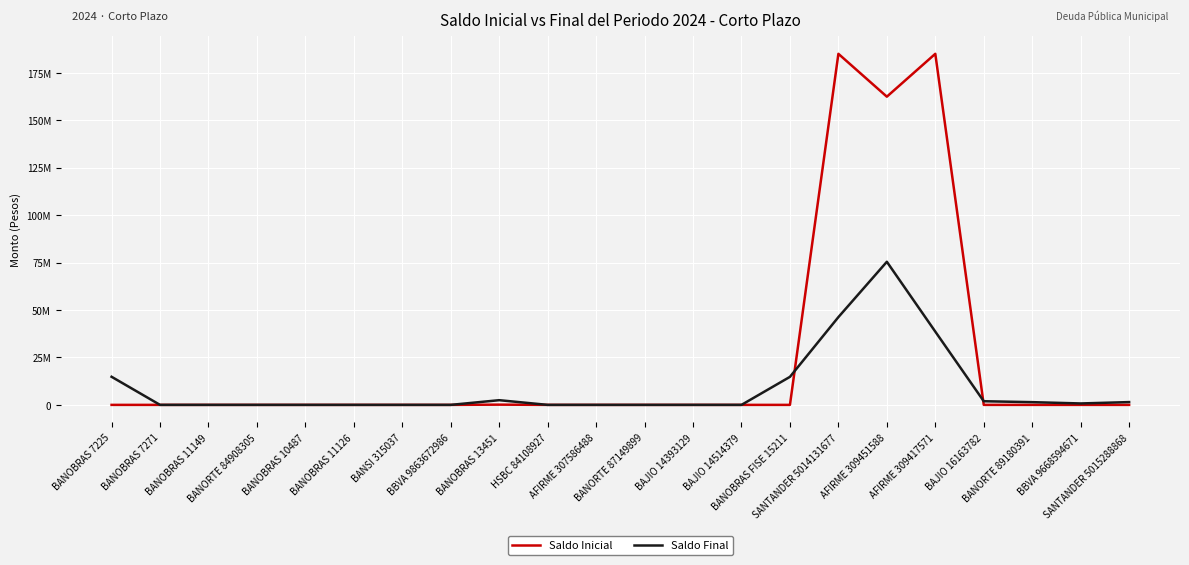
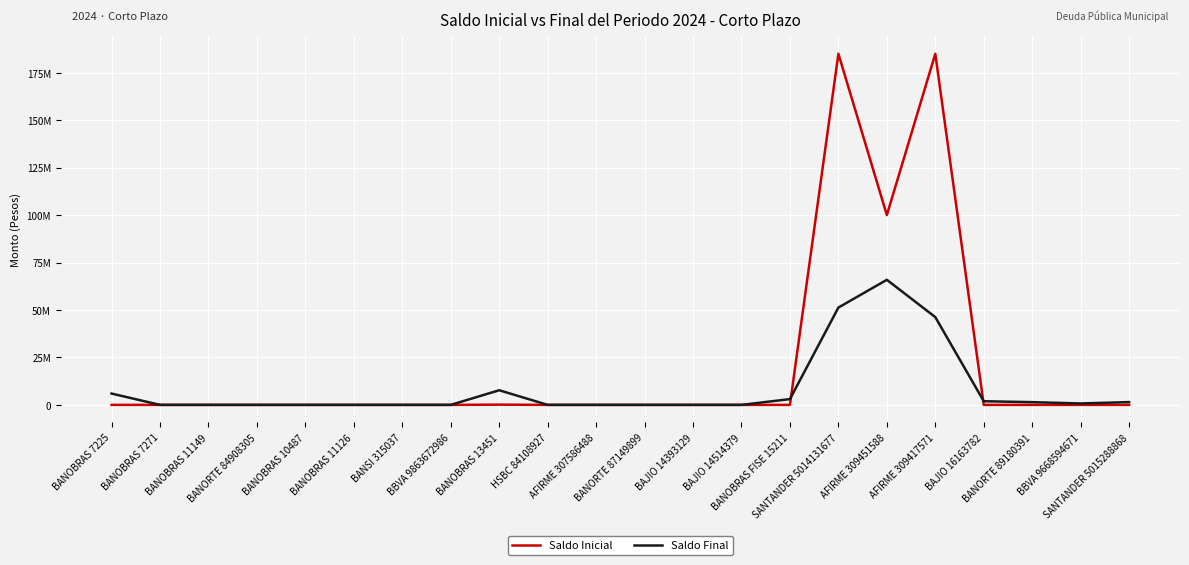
  {
    "Saldo Inicial": {
      "BANOBRAS 7225": 0,
      "BANOBRAS 13451": 0,
      "BANOBRAS FISE 15211": 0,
      "SANTANDER 5014131677": 185000000,
-     "AFIRME 309451588": 162000000,
+     "AFIRME 309451588": 100000000,
      "AFIRME 309417571": 185000000,
      "BAJIO 16163782": 0,
      "BANORTE 89180391": 0,
      "SANTANDER 5015288868": 0
    },
    "Saldo Final": {
-     "BANOBRAS 7225": 15000000,
-     "BANOBRAS 13451": 2000000,
-     "BANOBRAS FISE 15211": 15000000,
-     "SANTANDER 5014131677": 46000000,
-     "AFIRME 309451588": 75000000,
-     "AFIRME 309417571": 39000000,
+     "BANOBRAS 7225": 6000000,
+     "BANOBRAS 13451": 8000000,
+     "BANOBRAS FISE 15211": 3000000,
+     "SANTANDER 5014131677": 51000000,
+     "AFIRME 309451588": 66000000,
+     "AFIRME 309417571": 46000000,
      "BAJIO 16163782": 2000000,
      "BANORTE 89180391": 1000000,
      "SANTANDER 5015288868": 1000000
    }
  }
